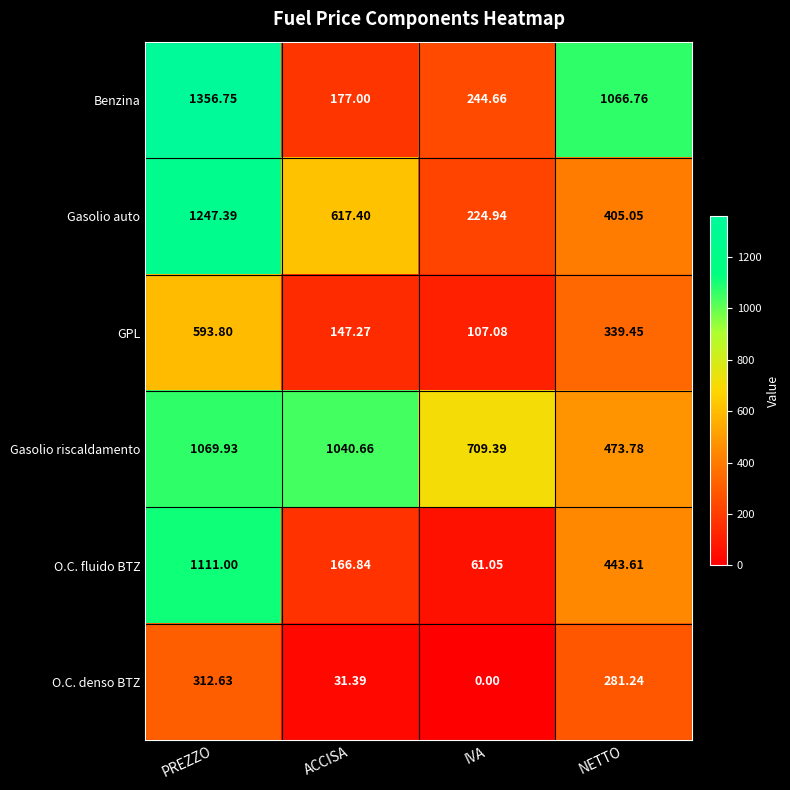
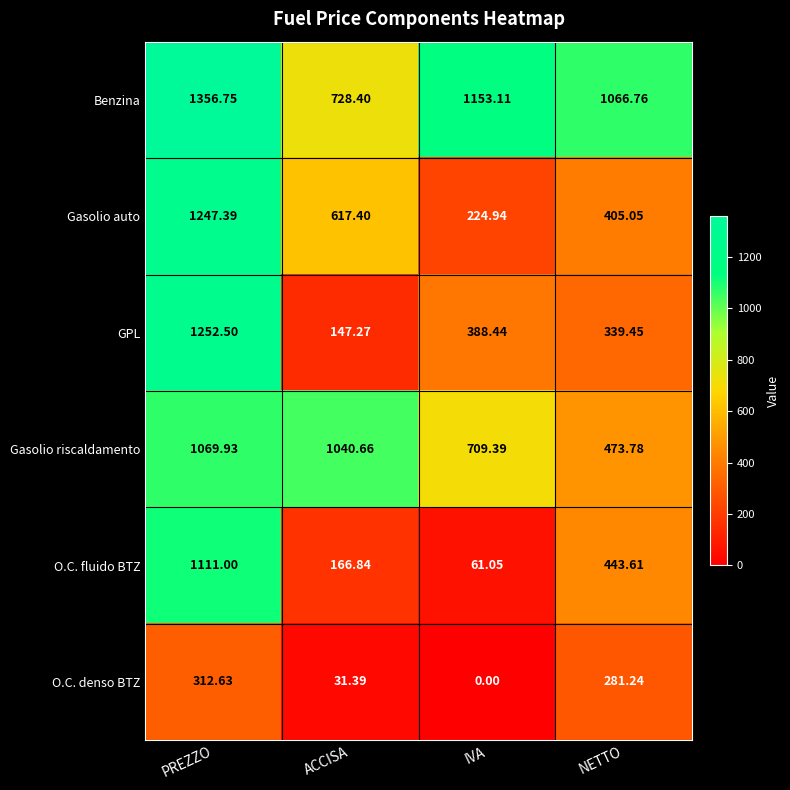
  {
    "Benzina": {
      "PREZZO": 1356.75,
-     "ACCISA": 177.00,
-     "IVA": 244.66,
+     "ACCISA": 728.40,
+     "IVA": 1153.11,
      "NETTO": 1066.76
    },
    "Gasolio auto": {
      "PREZZO": 1247.39,
      "ACCISA": 617.40,
      "IVA": 224.94,
      "NETTO": 405.05
    },
    "GPL": {
-     "PREZZO": 593.80,
+     "PREZZO": 1252.50,
      "ACCISA": 147.27,
-     "IVA": 107.08,
+     "IVA": 388.44,
      "NETTO": 339.45
    },
    "Gasolio riscaldamento": {
      "PREZZO": 1069.93,
      "ACCISA": 1040.66,
      "IVA": 709.39,
      "NETTO": 473.78
    },
    "O.C. fluido BTZ": {
      "PREZZO": 1111.00,
      "ACCISA": 166.84,
      "IVA": 61.05,
      "NETTO": 443.61
    },
    "O.C. denso BTZ": {
      "PREZZO": 312.63,
      "ACCISA": 31.39,
      "IVA": 0.00,
      "NETTO": 281.24
    }
  }
